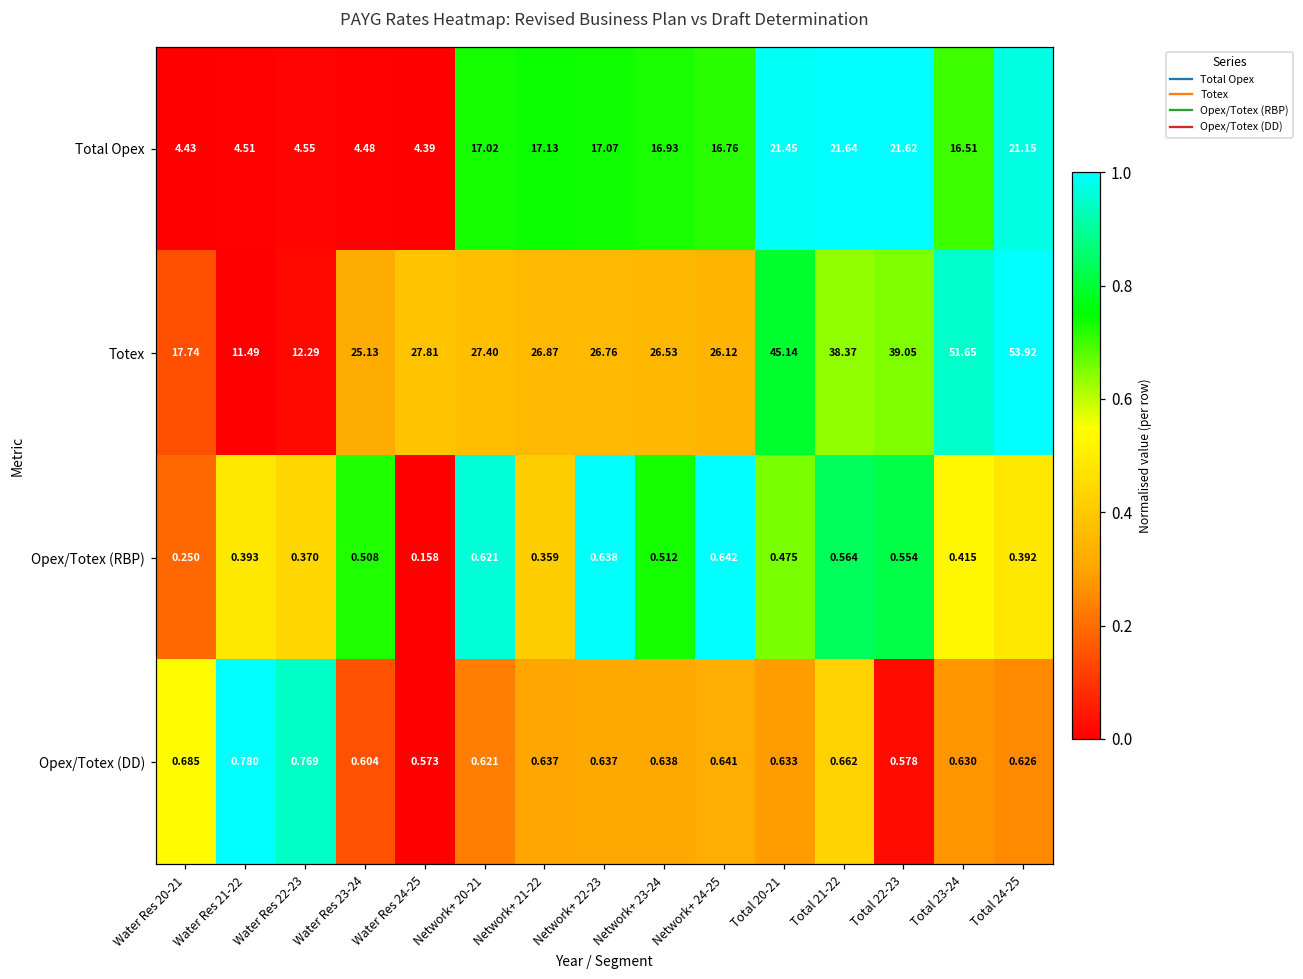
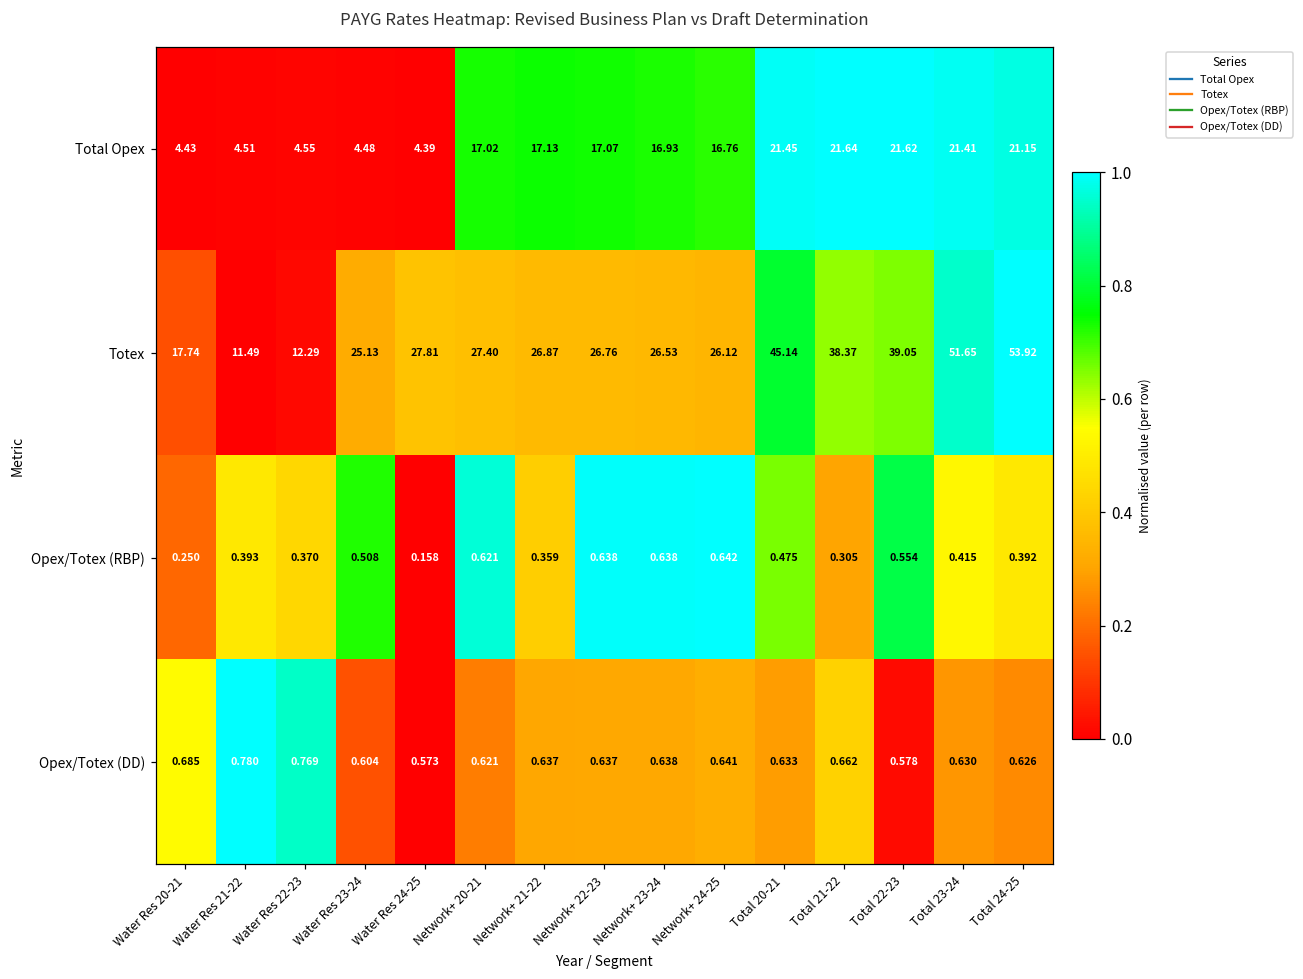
  {
    "Total Opex": {
      "Water Res 20-21": 4.43,
      "Water Res 21-22": 4.51,
      "Water Res 22-23": 4.55,
      "Water Res 23-24": 4.48,
      "Water Res 24-25": 4.39,
      "Network+ 20-21": 17.02,
      "Network+ 21-22": 17.13,
      "Network+ 22-23": 17.07,
      "Network+ 23-24": 16.93,
      "Network+ 24-25": 16.76,
      "Total 20-21": 21.45,
      "Total 21-22": 21.64,
      "Total 22-23": 21.62,
-     "Total 23-24": 16.51,
+     "Total 23-24": 21.41,
      "Total 24-25": 21.15
    },
    "Totex": {
      "Water Res 20-21": 17.74,
      "Water Res 21-22": 11.49,
      "Water Res 22-23": 12.29,
      "Water Res 23-24": 25.13,
      "Water Res 24-25": 27.81,
      "Network+ 20-21": 27.40,
      "Network+ 21-22": 26.87,
      "Network+ 22-23": 26.76,
      "Network+ 23-24": 26.53,
      "Network+ 24-25": 26.12,
      "Total 20-21": 45.14,
      "Total 21-22": 38.37,
      "Total 22-23": 39.05,
      "Total 23-24": 51.65,
      "Total 24-25": 53.92
    },
    "Opex/Totex (RBP)": {
      "Water Res 20-21": 0.250,
      "Water Res 21-22": 0.393,
      "Water Res 22-23": 0.370,
      "Water Res 23-24": 0.508,
      "Water Res 24-25": 0.158,
      "Network+ 20-21": 0.621,
      "Network+ 21-22": 0.359,
      "Network+ 22-23": 0.638,
-     "Network+ 23-24": 0.512,
+     "Network+ 23-24": 0.638,
      "Network+ 24-25": 0.642,
      "Total 20-21": 0.475,
-     "Total 21-22": 0.564,
+     "Total 21-22": 0.305,
      "Total 22-23": 0.554,
      "Total 23-24": 0.415,
      "Total 24-25": 0.392
    },
    "Opex/Totex (DD)": {
      "Water Res 20-21": 0.685,
      "Water Res 21-22": 0.780,
      "Water Res 22-23": 0.769,
      "Water Res 23-24": 0.604,
      "Water Res 24-25": 0.573,
      "Network+ 20-21": 0.621,
      "Network+ 21-22": 0.637,
      "Network+ 22-23": 0.637,
      "Network+ 23-24": 0.638,
      "Network+ 24-25": 0.641,
      "Total 20-21": 0.633,
      "Total 21-22": 0.662,
      "Total 22-23": 0.578,
      "Total 23-24": 0.630,
      "Total 24-25": 0.626
    }
  }
